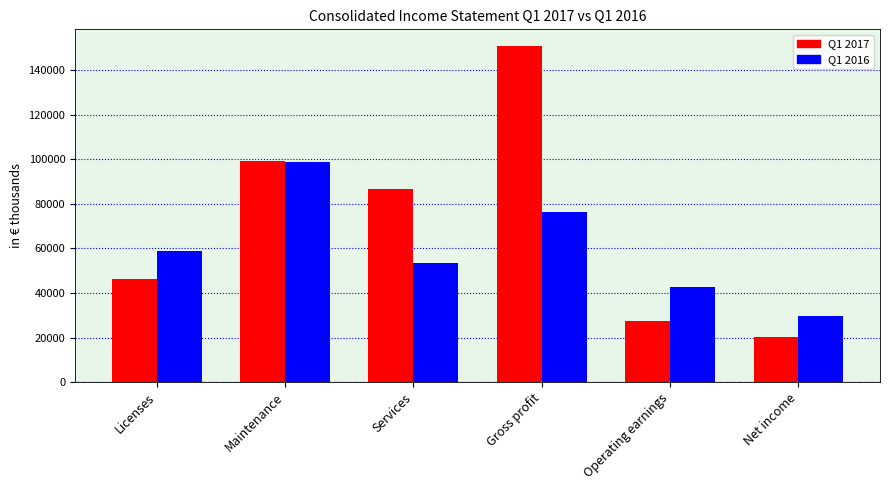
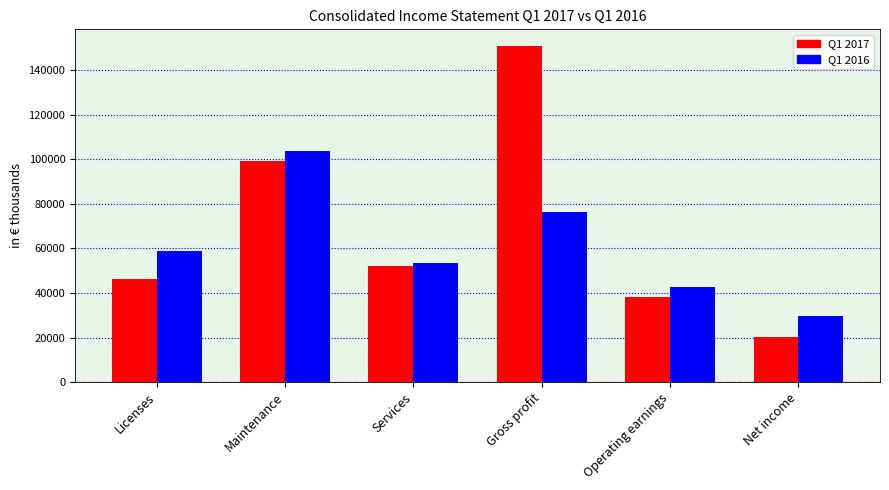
  {
    "Q1 2017": {
      "Licenses": 46000,
      "Maintenance": 99000,
-     "Services": 87000,
+     "Services": 52000,
      "Gross profit": 151000,
-     "Operating earnings": 28000,
+     "Operating earnings": 38000,
      "Net income": 20000
    },
    "Q1 2016": {
      "Licenses": 59000,
-     "Maintenance": 99000,
+     "Maintenance": 104000,
      "Services": 54000,
      "Gross profit": 77000,
      "Operating earnings": 43000,
      "Net income": 29000
    }
  }
